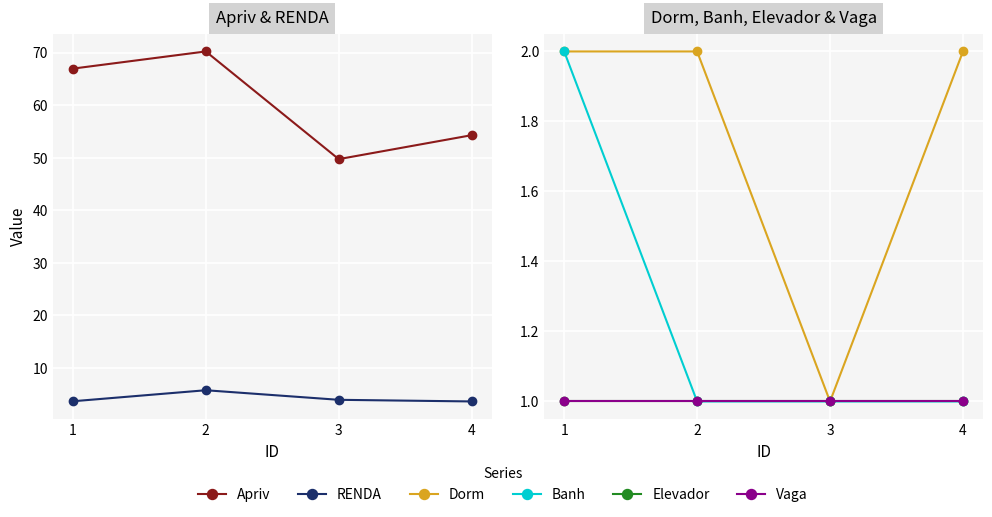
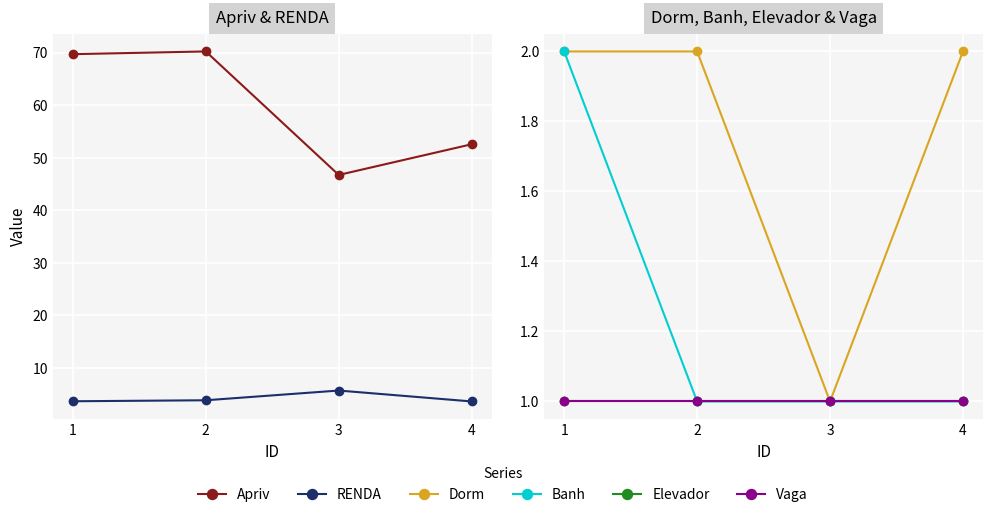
  {
    "Apriv & RENDA": {
      "Apriv": {
-       "1": 67,
+       "1": 70,
        "2": 70,
-       "3": 50,
-       "4": 54
+       "3": 47,
+       "4": 53
      },
      "RENDA": {
        "1": 4,
-       "2": 6,
-       "3": 4,
+       "2": 4,
+       "3": 6,
        "4": 4
      }
    },
    "Dorm, Banh, Elevador & Vaga": {
      "Dorm": {
        "2": 2.00,
        "4": 2.00
      },
      "Vaga": {
        "1": 1.00
      }
    }
  }
